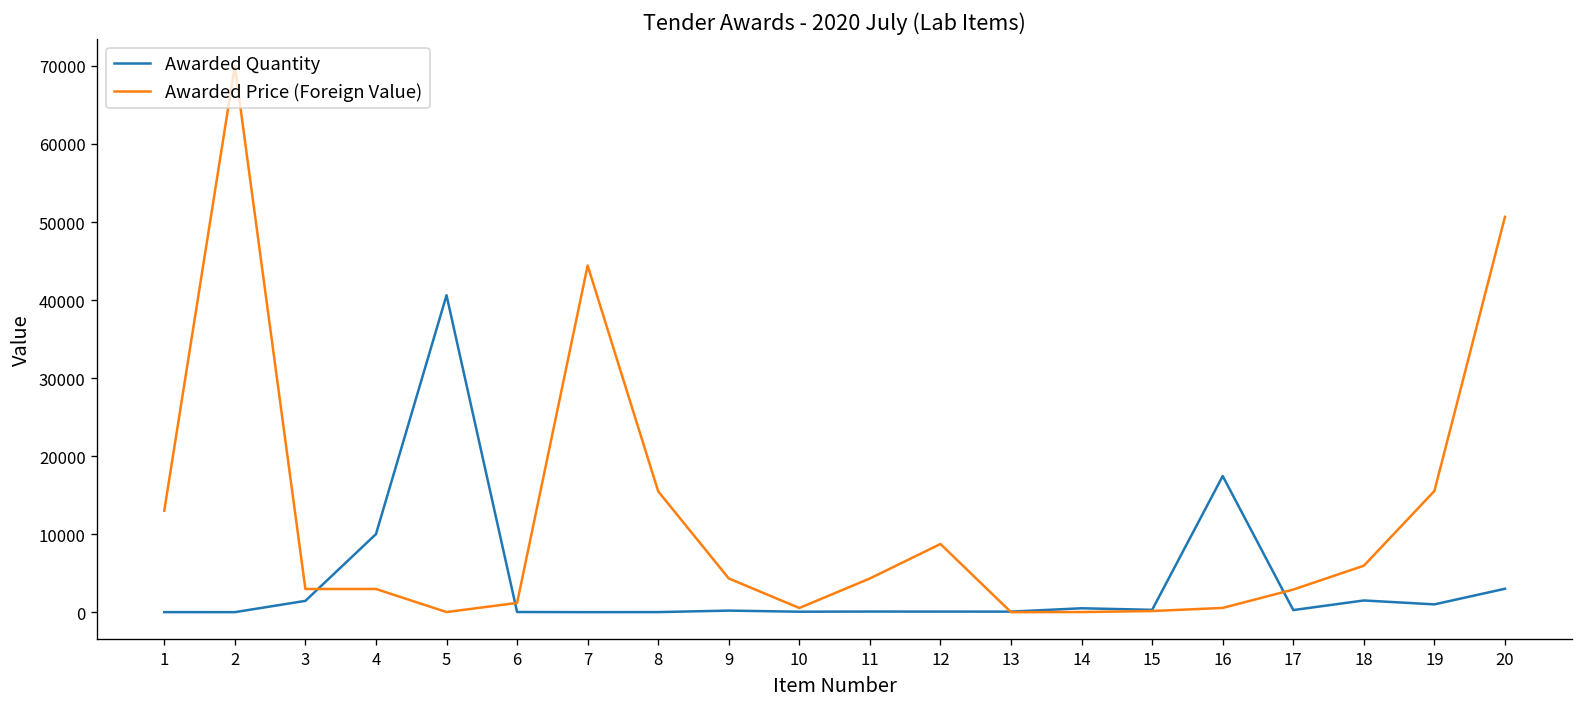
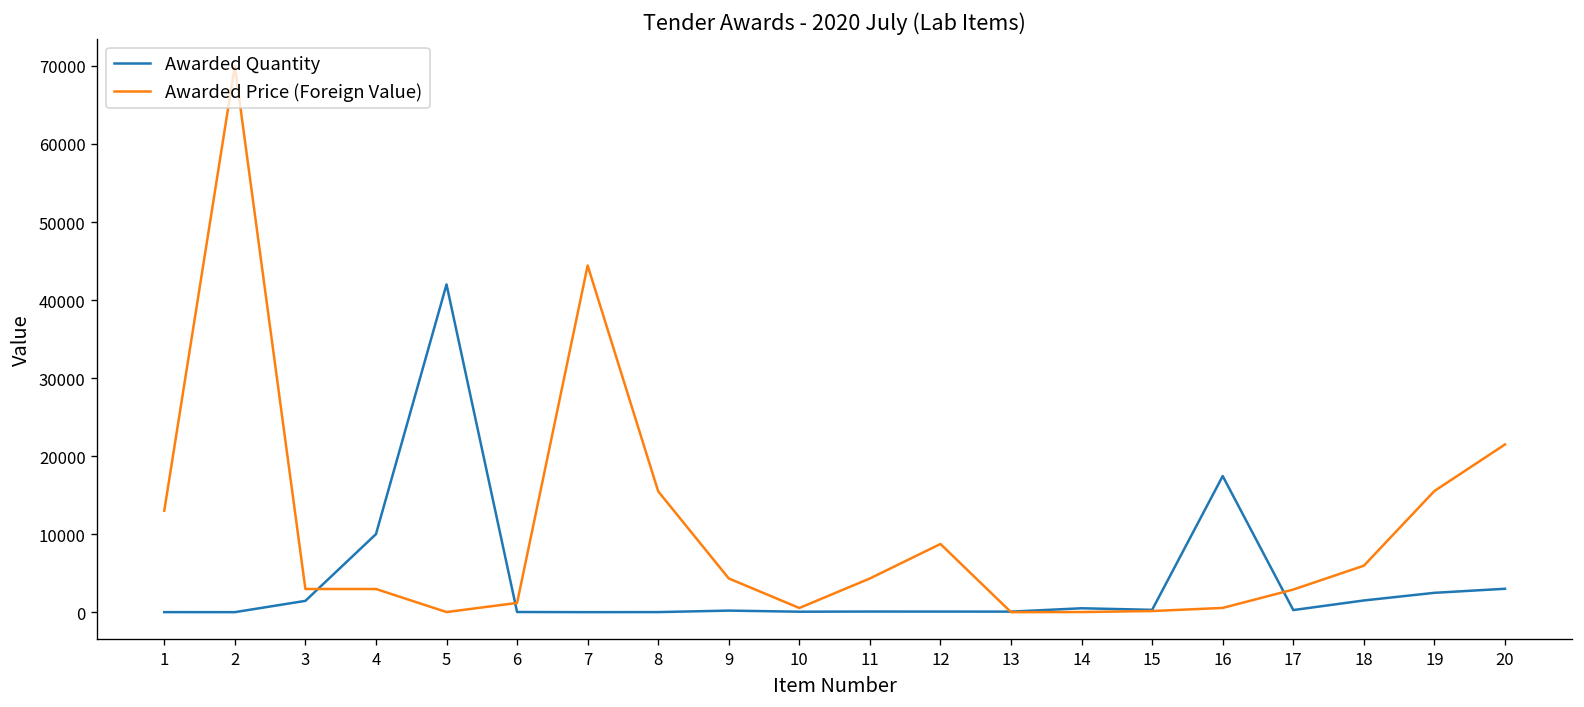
  {
    "Awarded Quantity": {
      "1": 0,
      "2": 0,
      "3": 1000,
      "4": 10000,
-     "5": 41000,
+     "5": 42000,
      "6": 0,
      "7": 0,
      "8": 0,
      "9": 0,
      "10": 0,
      "11": 0,
      "12": 0,
      "14": 1000,
      "16": 17000,
      "17": 0,
      "18": 2000,
-     "19": 1000,
+     "19": 2000,
      "20": 3000
    },
    "Awarded Price (Foreign Value)": {
      "1": 13000,
      "3": 3000,
      "4": 3000,
      "5": 0,
      "6": 1000,
      "7": 44000,
      "8": 15000,
      "9": 4000,
      "10": 1000,
      "11": 4000,
      "12": 9000,
      "14": 0,
      "16": 1000,
      "17": 3000,
      "18": 6000,
      "19": 16000,
-     "20": 51000
+     "20": 21000
    }
  }
